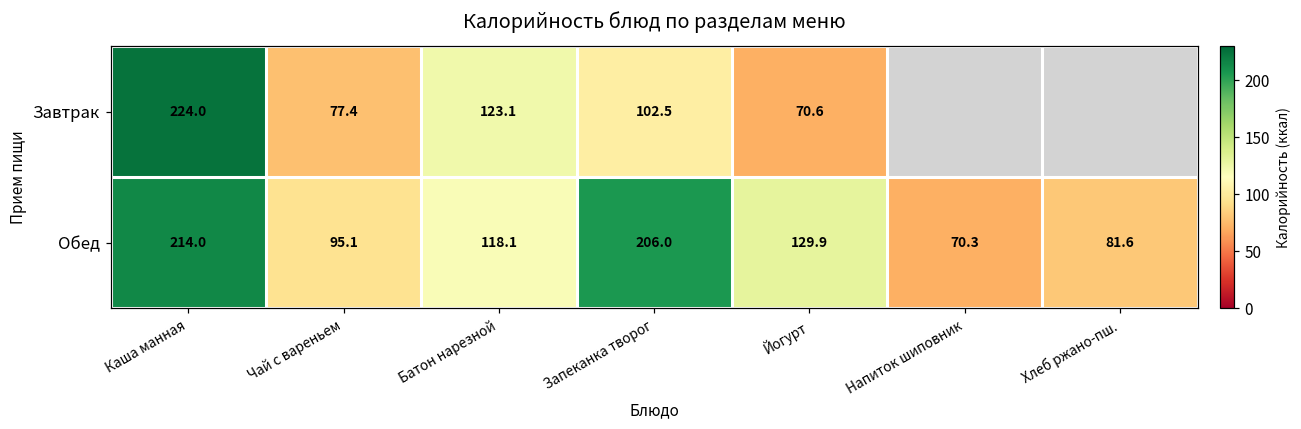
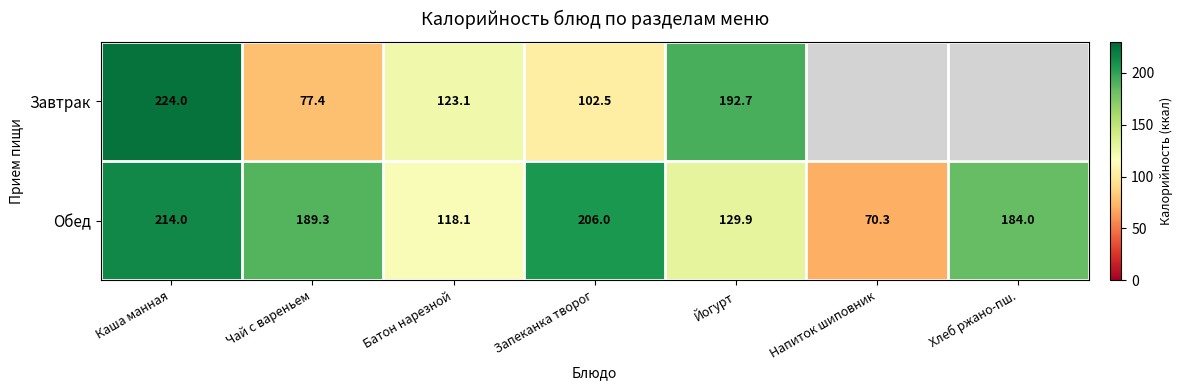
  {
    "Завтрак": {
      "Каша манная": 224.0,
      "Чай с вареньем": 77.4,
      "Батон нарезной": 123.1,
      "Запеканка творог": 102.5,
-     "Йогурт": 70.6
+     "Йогурт": 192.7
    },
    "Обед": {
      "Каша манная": 214.0,
-     "Чай с вареньем": 95.1,
+     "Чай с вареньем": 189.3,
      "Батон нарезной": 118.1,
      "Запеканка творог": 206.0,
      "Йогурт": 129.9,
      "Напиток шиповник": 70.3,
-     "Хлеб ржано-пш.": 81.6
+     "Хлеб ржано-пш.": 184.0
    }
  }
